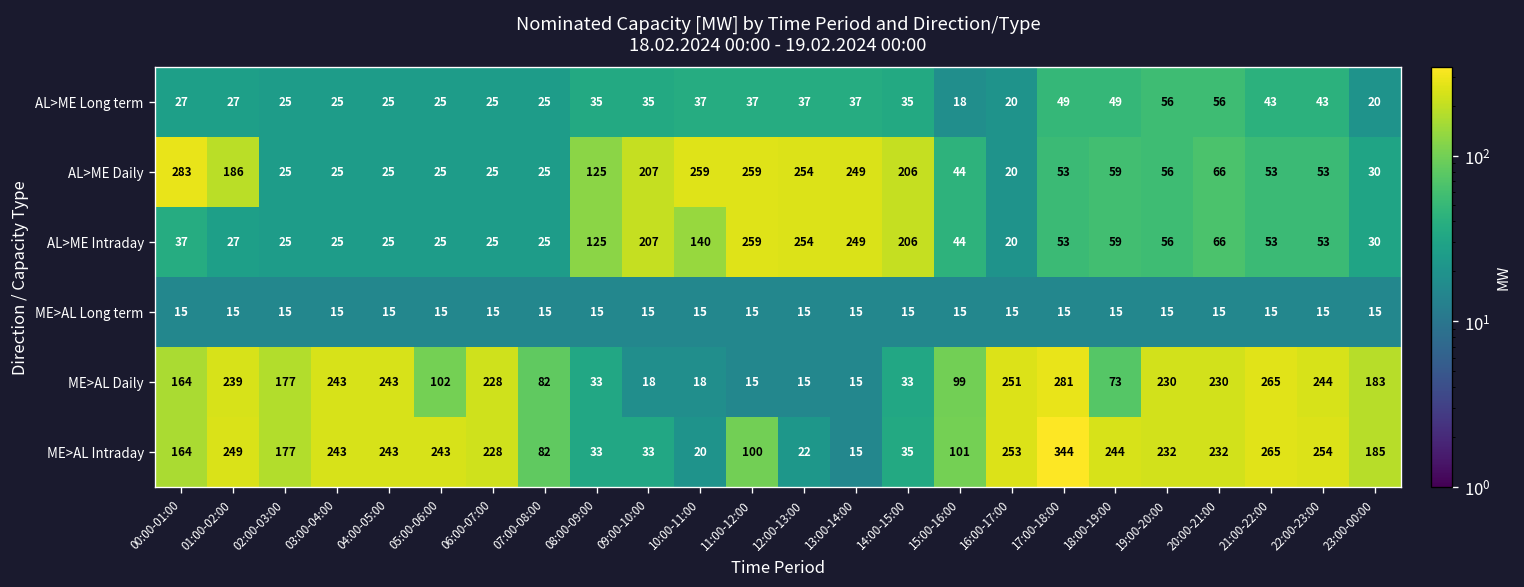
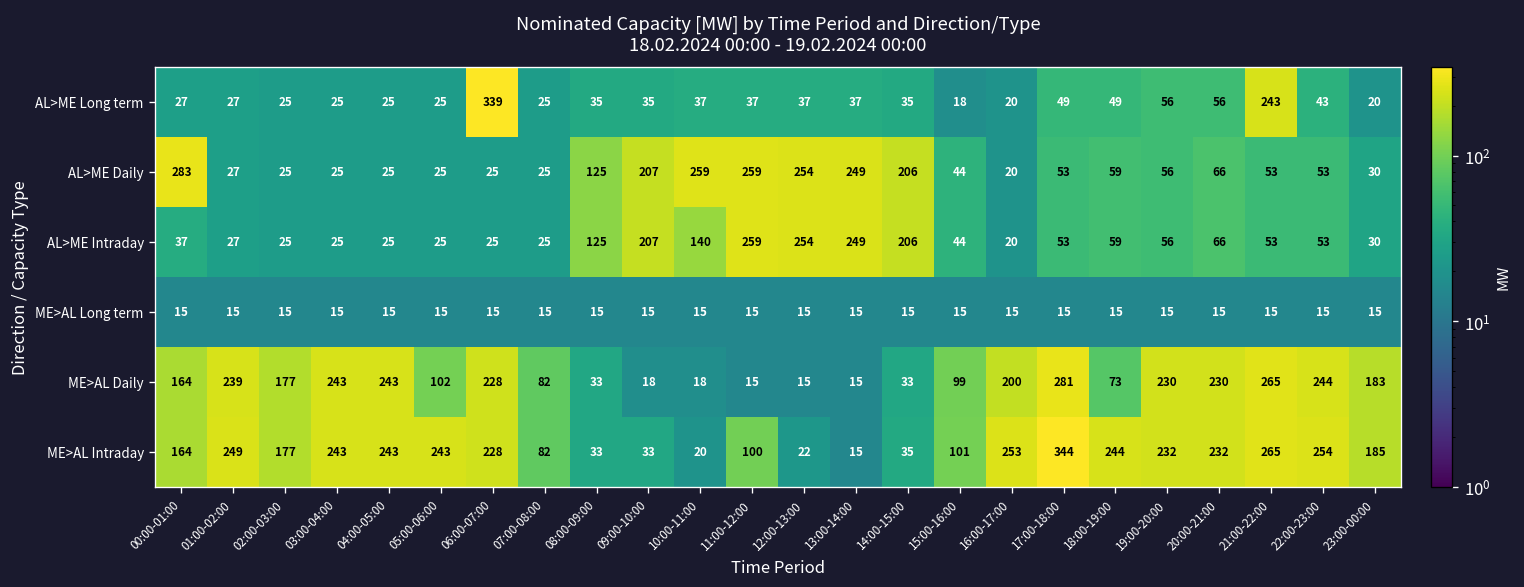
  {
    "AL>ME Long term": {
      "00:00-01:00": 27,
      "01:00-02:00": 27,
      "02:00-03:00": 25,
      "03:00-04:00": 25,
      "04:00-05:00": 25,
      "05:00-06:00": 25,
-     "06:00-07:00": 25,
+     "06:00-07:00": 339,
      "07:00-08:00": 25,
      "08:00-09:00": 35,
      "09:00-10:00": 35,
      "10:00-11:00": 37,
      "11:00-12:00": 37,
      "12:00-13:00": 37,
      "13:00-14:00": 37,
      "14:00-15:00": 35,
      "15:00-16:00": 18,
      "16:00-17:00": 20,
      "17:00-18:00": 49,
      "18:00-19:00": 49,
      "19:00-20:00": 56,
      "20:00-21:00": 56,
-     "21:00-22:00": 43,
+     "21:00-22:00": 243,
      "22:00-23:00": 43,
      "23:00-00:00": 20
    },
    "AL>ME Daily": {
      "00:00-01:00": 283,
-     "01:00-02:00": 186,
+     "01:00-02:00": 27,
      "02:00-03:00": 25,
      "03:00-04:00": 25,
      "04:00-05:00": 25,
      "05:00-06:00": 25,
      "06:00-07:00": 25,
      "07:00-08:00": 25,
      "08:00-09:00": 125,
      "09:00-10:00": 207,
      "10:00-11:00": 259,
      "11:00-12:00": 259,
      "12:00-13:00": 254,
      "13:00-14:00": 249,
      "14:00-15:00": 206,
      "15:00-16:00": 44,
      "16:00-17:00": 20,
      "17:00-18:00": 53,
      "18:00-19:00": 59,
      "19:00-20:00": 56,
      "20:00-21:00": 66,
      "21:00-22:00": 53,
      "22:00-23:00": 53,
      "23:00-00:00": 30
    },
    "AL>ME Intraday": {
      "00:00-01:00": 37,
      "01:00-02:00": 27,
      "02:00-03:00": 25,
      "03:00-04:00": 25,
      "04:00-05:00": 25,
      "05:00-06:00": 25,
      "06:00-07:00": 25,
      "07:00-08:00": 25,
      "08:00-09:00": 125,
      "09:00-10:00": 207,
      "10:00-11:00": 140,
      "11:00-12:00": 259,
      "12:00-13:00": 254,
      "13:00-14:00": 249,
      "14:00-15:00": 206,
      "15:00-16:00": 44,
      "16:00-17:00": 20,
      "17:00-18:00": 53,
      "18:00-19:00": 59,
      "19:00-20:00": 56,
      "20:00-21:00": 66,
      "21:00-22:00": 53,
      "22:00-23:00": 53,
      "23:00-00:00": 30
    },
    "ME>AL Long term": {
      "00:00-01:00": 15,
      "01:00-02:00": 15,
      "02:00-03:00": 15,
      "03:00-04:00": 15,
      "04:00-05:00": 15,
      "05:00-06:00": 15,
      "06:00-07:00": 15,
      "07:00-08:00": 15,
      "08:00-09:00": 15,
      "09:00-10:00": 15,
      "10:00-11:00": 15,
      "11:00-12:00": 15,
      "12:00-13:00": 15,
      "13:00-14:00": 15,
      "14:00-15:00": 15,
      "15:00-16:00": 15,
      "16:00-17:00": 15,
      "17:00-18:00": 15,
      "18:00-19:00": 15,
      "19:00-20:00": 15,
      "20:00-21:00": 15,
      "21:00-22:00": 15,
      "22:00-23:00": 15,
      "23:00-00:00": 15
    },
    "ME>AL Daily": {
      "00:00-01:00": 164,
      "01:00-02:00": 239,
      "02:00-03:00": 177,
      "03:00-04:00": 243,
      "04:00-05:00": 243,
      "05:00-06:00": 102,
      "06:00-07:00": 228,
      "07:00-08:00": 82,
      "08:00-09:00": 33,
      "09:00-10:00": 18,
      "10:00-11:00": 18,
      "11:00-12:00": 15,
      "12:00-13:00": 15,
      "13:00-14:00": 15,
      "14:00-15:00": 33,
      "15:00-16:00": 99,
-     "16:00-17:00": 251,
+     "16:00-17:00": 200,
      "17:00-18:00": 281,
      "18:00-19:00": 73,
      "19:00-20:00": 230,
      "20:00-21:00": 230,
      "21:00-22:00": 265,
      "22:00-23:00": 244,
      "23:00-00:00": 183
    },
    "ME>AL Intraday": {
      "00:00-01:00": 164,
      "01:00-02:00": 249,
      "02:00-03:00": 177,
      "03:00-04:00": 243,
      "04:00-05:00": 243,
      "05:00-06:00": 243,
      "06:00-07:00": 228,
      "07:00-08:00": 82,
      "08:00-09:00": 33,
      "09:00-10:00": 33,
      "10:00-11:00": 20,
      "11:00-12:00": 100,
      "12:00-13:00": 22,
      "13:00-14:00": 15,
      "14:00-15:00": 35,
      "15:00-16:00": 101,
      "16:00-17:00": 253,
      "17:00-18:00": 344,
      "18:00-19:00": 244,
      "19:00-20:00": 232,
      "20:00-21:00": 232,
      "21:00-22:00": 265,
      "22:00-23:00": 254,
      "23:00-00:00": 185
    }
  }
